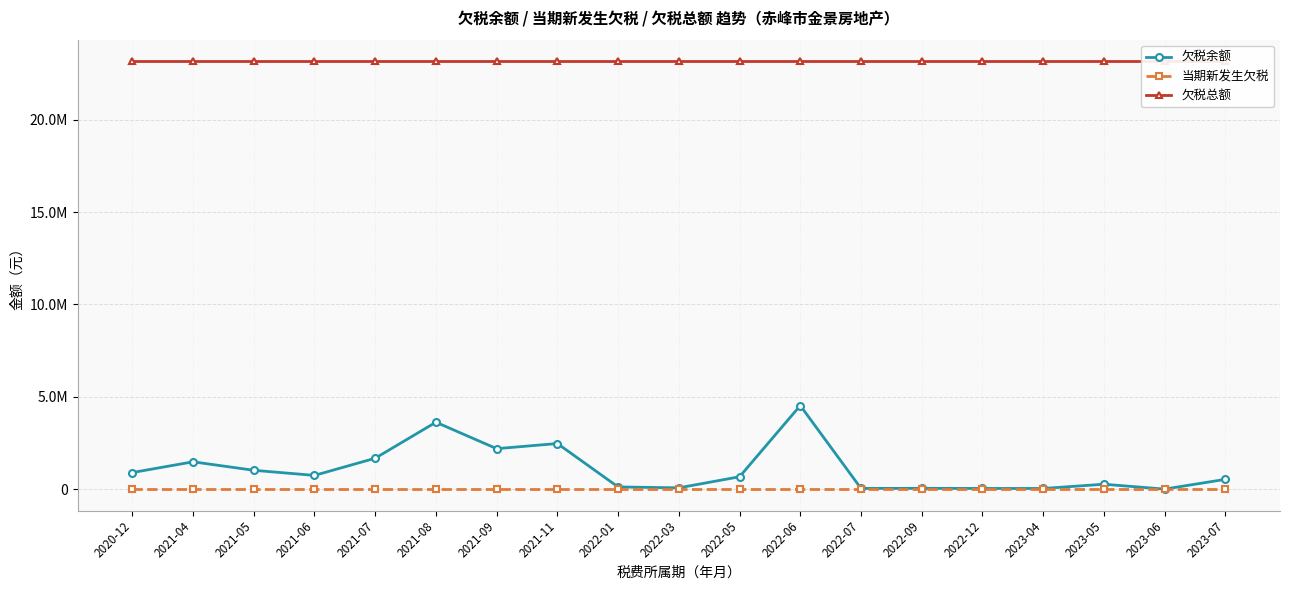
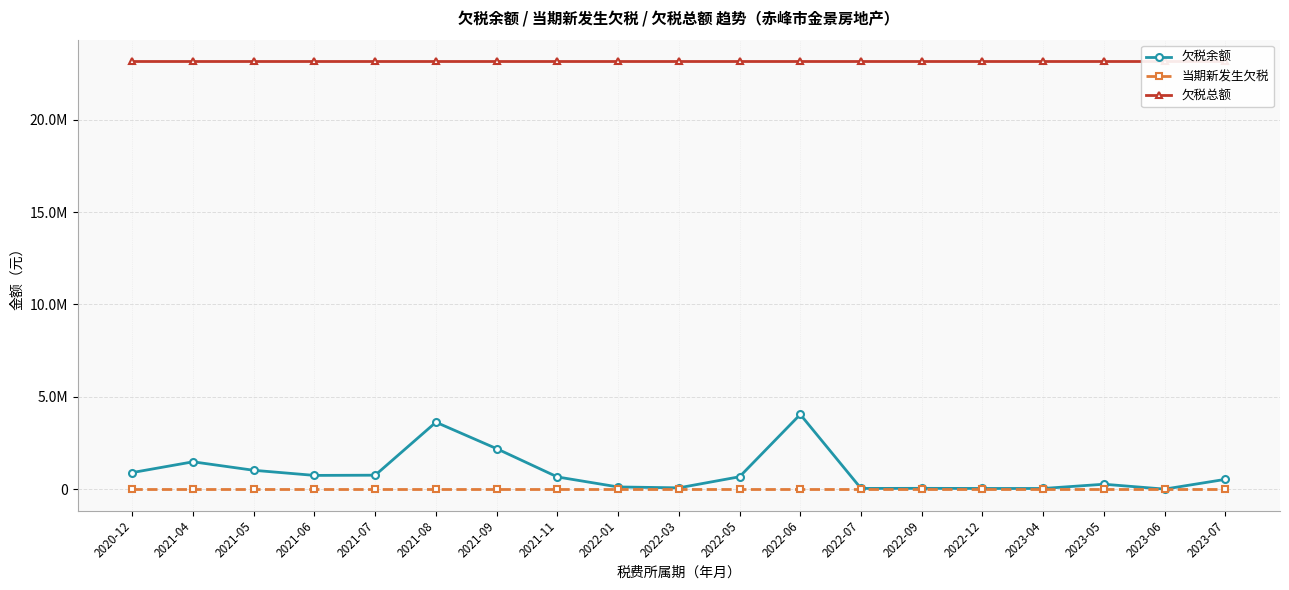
  {
    "欠税余额": {
      "2020-12": 900000,
      "2021-04": 1500000,
      "2021-05": 1000000,
      "2021-06": 700000,
-     "2021-07": 1700000,
+     "2021-07": 800000,
      "2021-08": 3600000,
      "2021-09": 2200000,
-     "2021-11": 2500000,
+     "2021-11": 700000,
      "2022-05": 700000,
-     "2022-06": 4500000,
+     "2022-06": 4000000,
      "2023-05": 300000,
      "2023-07": 500000
    },
    "当期新发生欠税": {
      "2020-12": 0,
      "2021-04": 0,
      "2021-05": 0,
      "2021-06": 0,
      "2021-07": 0,
      "2021-08": 0,
      "2021-09": 0,
      "2021-11": 0,
      "2022-05": 0,
      "2022-06": 0,
      "2023-05": 0,
      "2023-07": 0
    },
    "欠税总额": {
      "2020-12": 23200000,
      "2021-04": 23200000,
      "2021-05": 23200000,
      "2021-06": 23200000,
      "2021-07": 23200000,
      "2021-08": 23200000,
      "2021-09": 23200000,
      "2021-11": 23200000,
      "2022-01": 23200000,
      "2022-03": 23200000,
      "2022-05": 23200000,
      "2022-06": 23200000,
      "2022-07": 23200000,
      "2022-09": 23200000,
      "2022-12": 23200000,
      "2023-04": 23200000,
      "2023-05": 23200000
    }
  }
